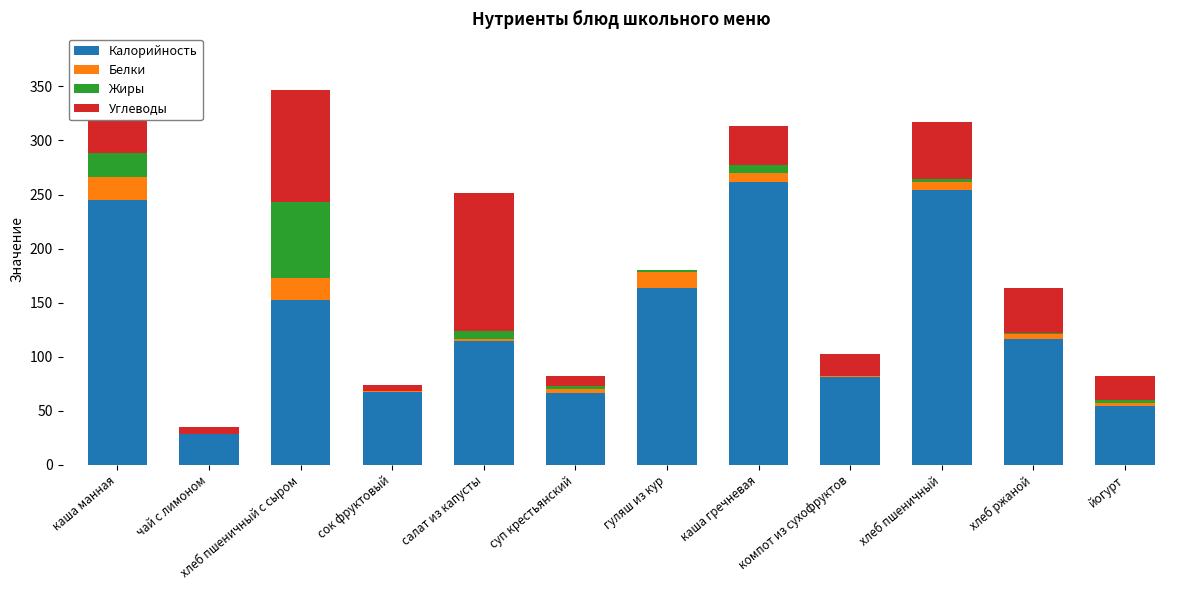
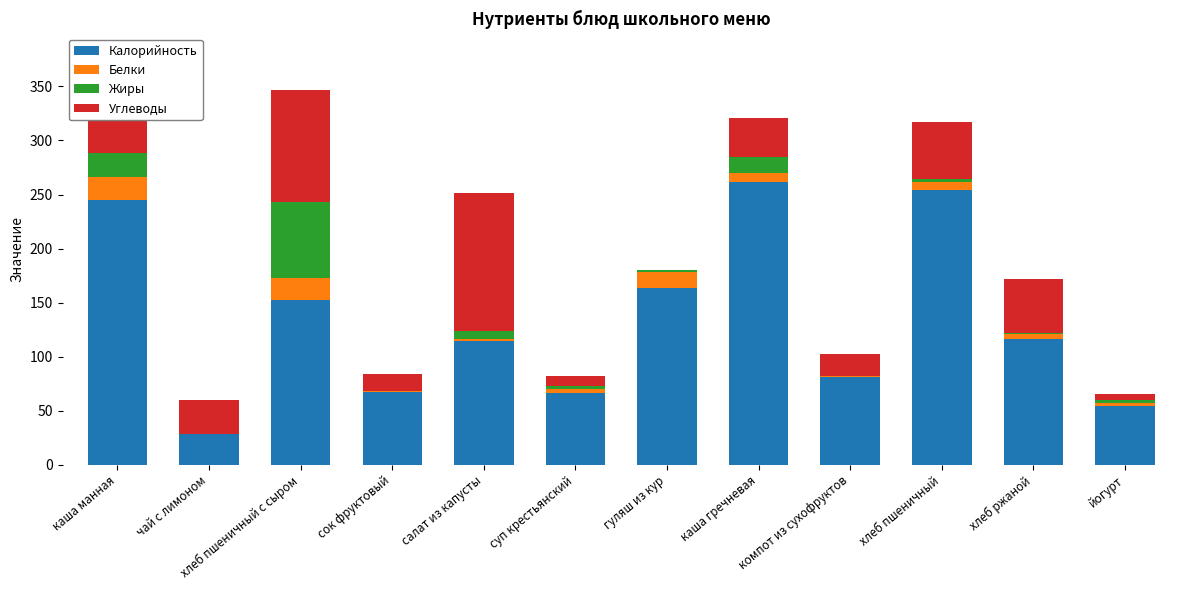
  {
    "Калорийность": {
      "каша манная": 245,
      "чай с лимоном": 28,
      "хлеб пшеничный с сыром": 152,
      "сок фруктовый": 67,
      "салат из капусты": 114,
      "суп крестьянский": 66,
      "гуляш из кур": 163,
      "каша гречневая": 262,
      "компот из сухофруктов": 81,
      "хлеб пшеничный": 254,
      "хлеб ржаной": 116,
      "йогурт": 54
    },
    "Белки": {
      "каша манная": 21,
      "чай с лимоном": 0,
      "хлеб пшеничный с сыром": 21,
      "суп крестьянский": 4,
      "гуляш из кур": 15,
      "каша гречневая": 8,
      "хлеб пшеничный": 8,
      "хлеб ржаной": 5,
      "йогурт": 3
    },
    "Жиры": {
      "каша манная": 22,
      "чай с лимоном": 0,
      "хлеб пшеничный с сыром": 70,
      "сок фруктовый": 0,
      "салат из капусты": 8,
      "суп крестьянский": 2,
-     "каша гречневая": 7,
+     "каша гречневая": 15,
      "компот из сухофруктов": 0,
      "йогурт": 3
    },
    "Углеводы": {
-     "чай с лимоном": 7,
+     "чай с лимоном": 32,
      "хлеб пшеничный с сыром": 104,
-     "сок фруктовый": 6,
+     "сок фруктовый": 16,
      "салат из капусты": 128,
      "суп крестьянский": 9,
      "гуляш из кур": 0,
      "каша гречневая": 36,
      "компот из сухофруктов": 20,
      "хлеб пшеничный": 53,
-     "хлеб ржаной": 41,
-     "йогурт": 22
+     "хлеб ржаной": 50,
+     "йогурт": 5
    }
  }
